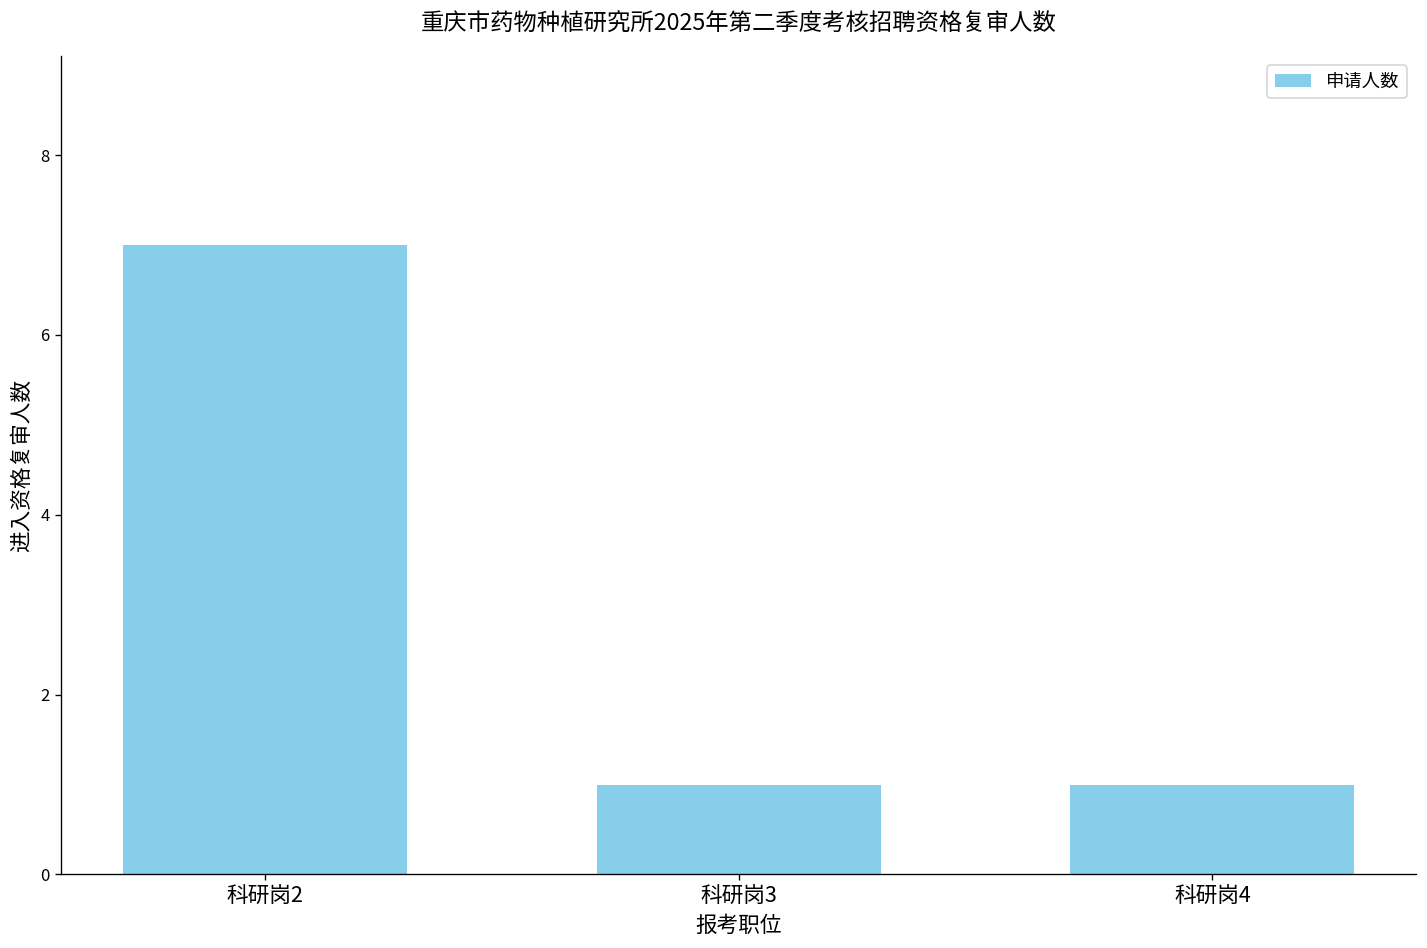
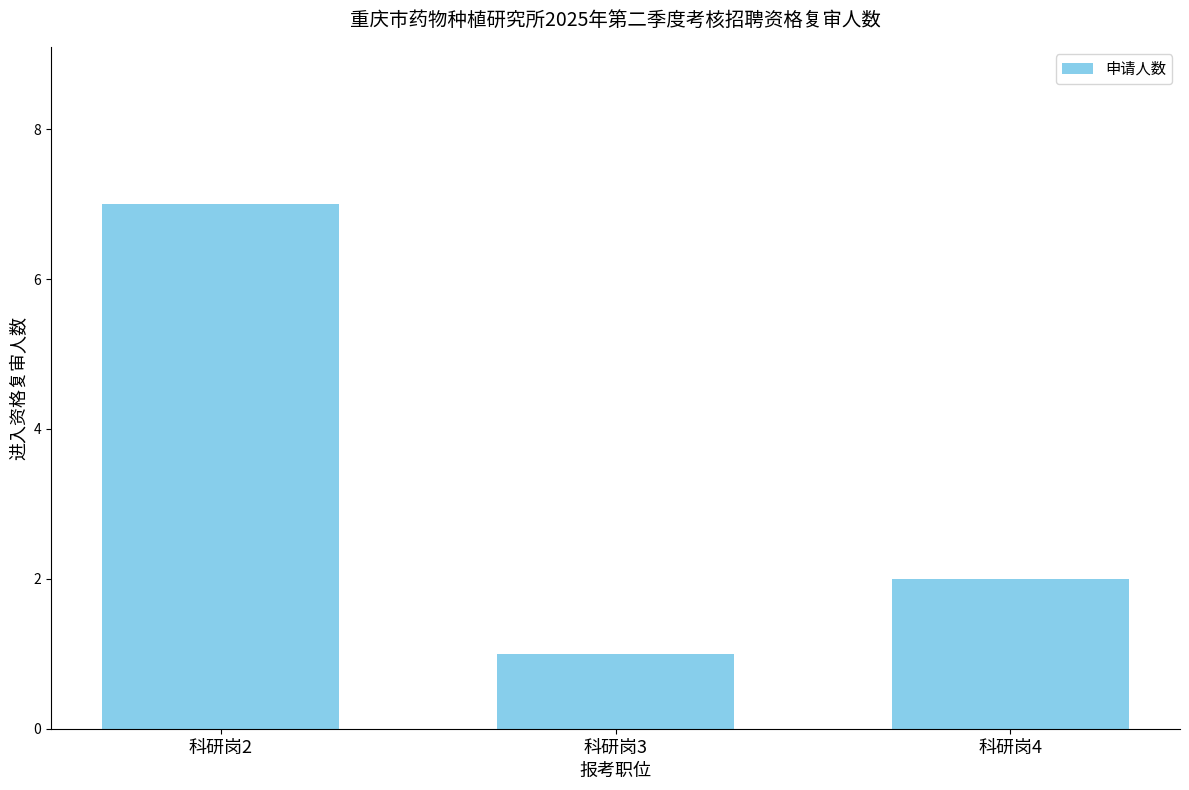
  {
    "科研岗2": 7,
    "科研岗3": 1,
-   "科研岗4": 1
+   "科研岗4": 2
  }
